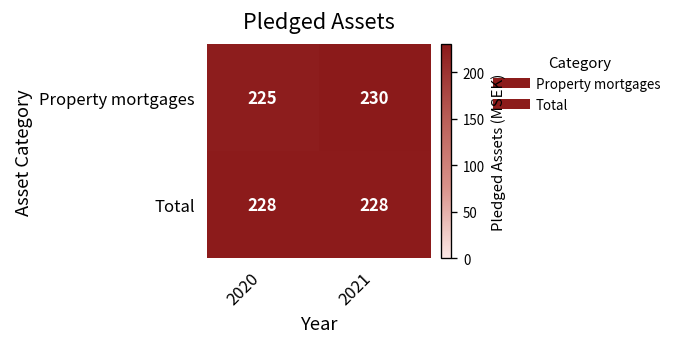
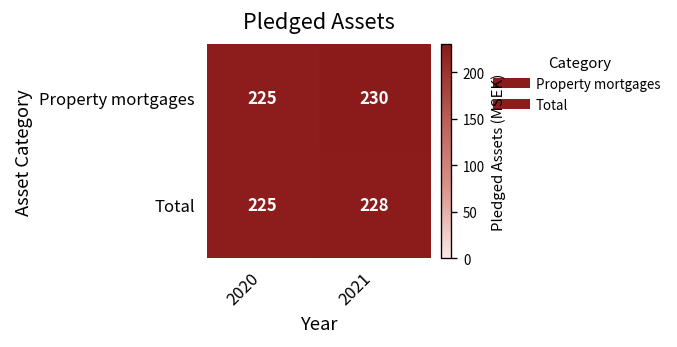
  {
    "Property mortgages": {
      "2020": 225,
      "2021": 230
    },
    "Total": {
-     "2020": 228,
+     "2020": 225,
      "2021": 228
    }
  }
